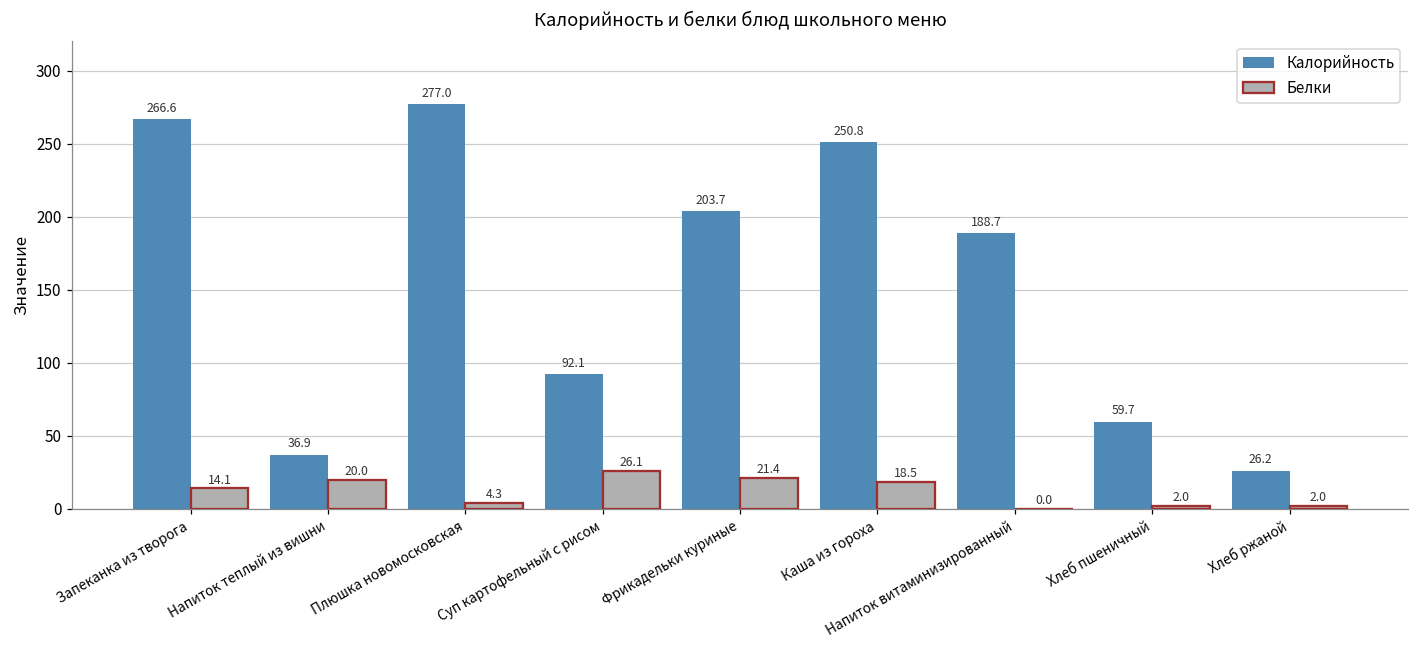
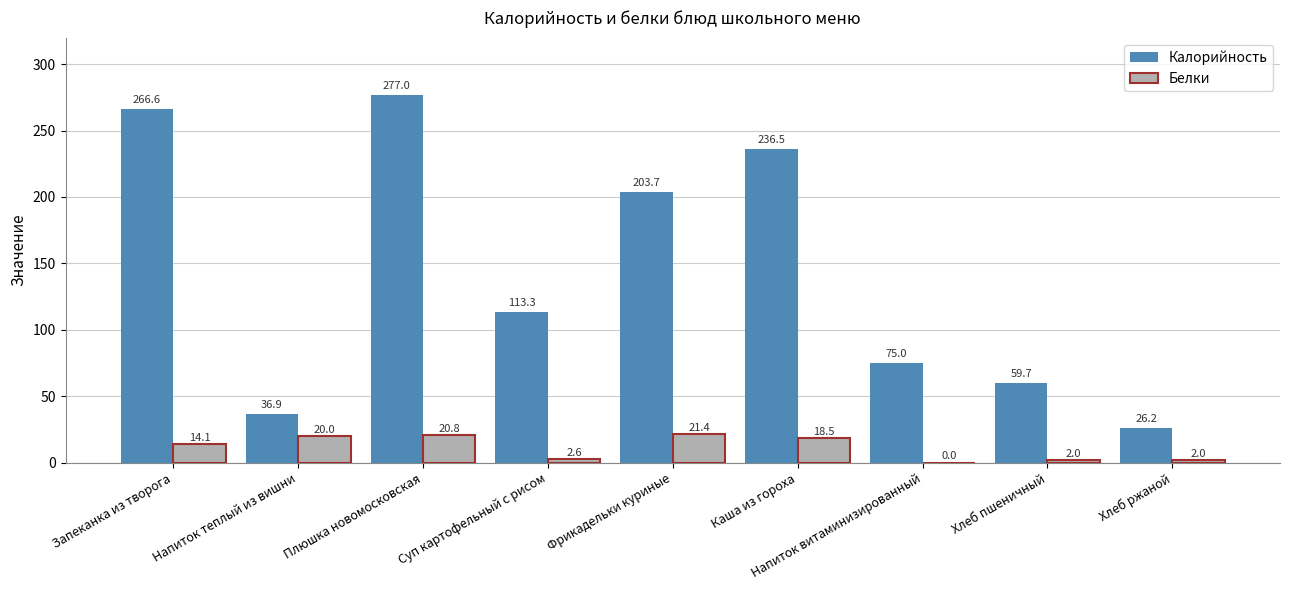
  {
    "Калорийность": {
      "Запеканка из творога": 266.6,
      "Напиток теплый из вишни": 36.9,
      "Плюшка новомосковская": 277.0,
-     "Суп картофельный с рисом": 92.1,
+     "Суп картофельный с рисом": 113.3,
      "Фрикадельки куриные": 203.7,
-     "Каша из гороха": 250.8,
-     "Напиток витаминизированный": 188.7,
+     "Каша из гороха": 236.5,
+     "Напиток витаминизированный": 75.0,
      "Хлеб пшеничный": 59.7,
      "Хлеб ржаной": 26.2
    },
    "Белки": {
      "Запеканка из творога": 14.1,
      "Напиток теплый из вишни": 20.0,
-     "Плюшка новомосковская": 4.3,
-     "Суп картофельный с рисом": 26.1,
+     "Плюшка новомосковская": 20.8,
+     "Суп картофельный с рисом": 2.6,
      "Фрикадельки куриные": 21.4,
      "Каша из гороха": 18.5,
      "Напиток витаминизированный": 0.0,
      "Хлеб пшеничный": 2.0,
      "Хлеб ржаной": 2.0
    }
  }
